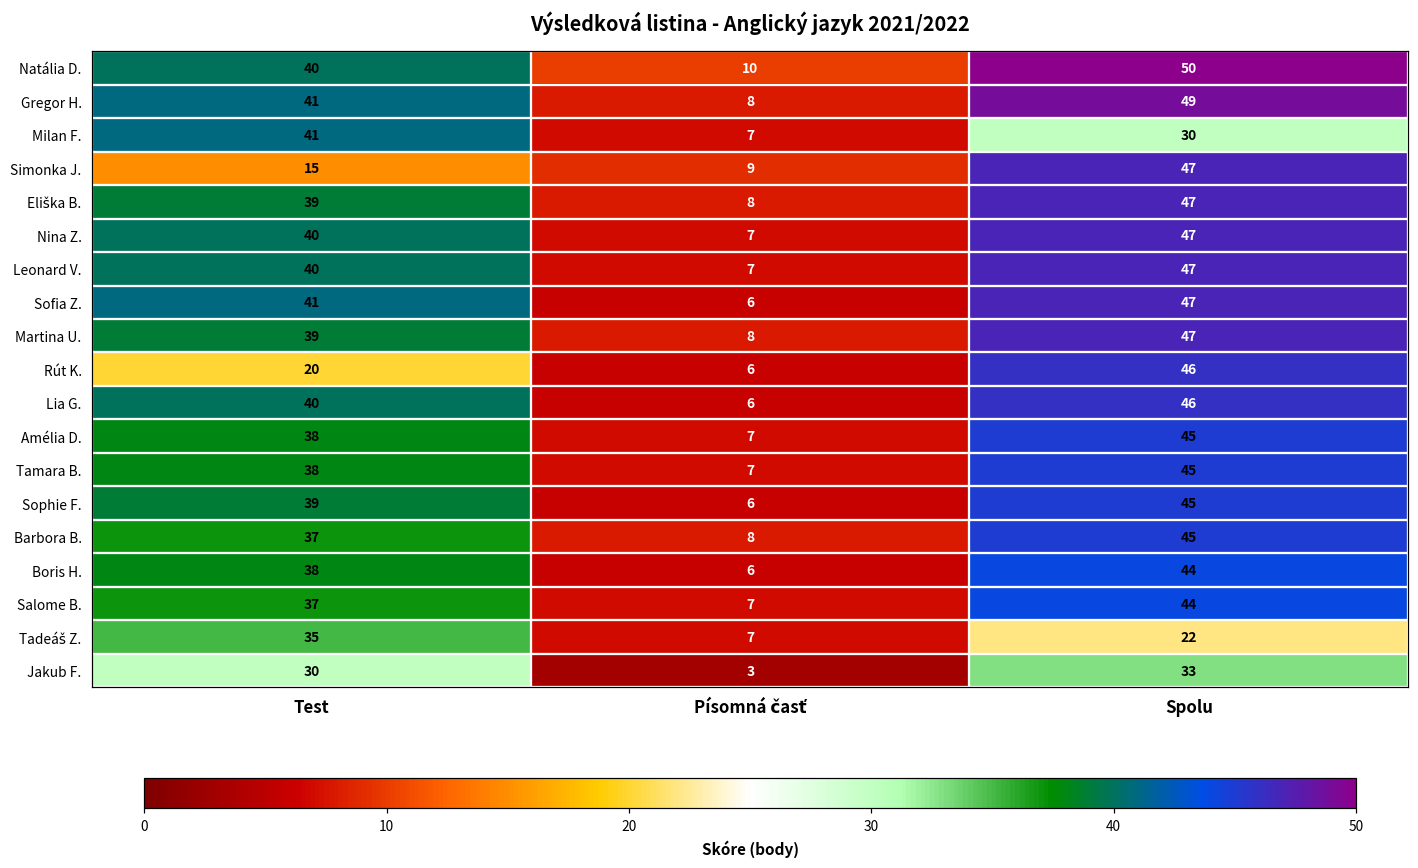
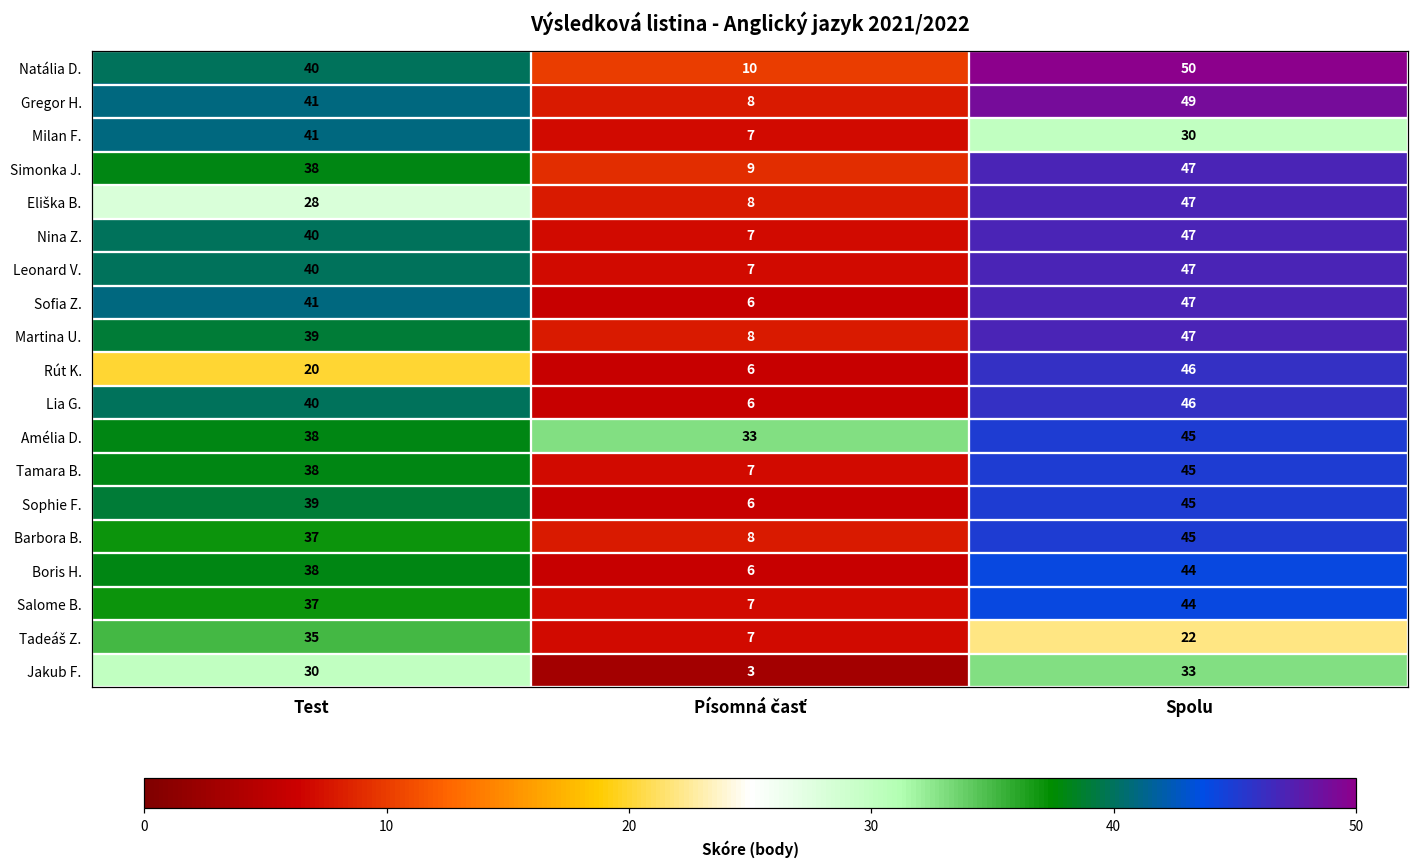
  {
    "Natália D.": {
      "Test": 40,
      "Písomná časť": 10,
      "Spolu": 50
    },
    "Gregor H.": {
      "Test": 41,
      "Písomná časť": 8,
      "Spolu": 49
    },
    "Milan F.": {
      "Test": 41,
      "Písomná časť": 7,
      "Spolu": 30
    },
    "Simonka J.": {
-     "Test": 15,
+     "Test": 38,
      "Písomná časť": 9,
      "Spolu": 47
    },
    "Eliška B.": {
-     "Test": 39,
+     "Test": 28,
      "Písomná časť": 8,
      "Spolu": 47
    },
    "Nina Z.": {
      "Test": 40,
      "Písomná časť": 7,
      "Spolu": 47
    },
    "Leonard V.": {
      "Test": 40,
      "Písomná časť": 7,
      "Spolu": 47
    },
    "Sofia Z.": {
      "Test": 41,
      "Písomná časť": 6,
      "Spolu": 47
    },
    "Martina U.": {
      "Test": 39,
      "Písomná časť": 8,
      "Spolu": 47
    },
    "Rút K.": {
      "Test": 20,
      "Písomná časť": 6,
      "Spolu": 46
    },
    "Lia G.": {
      "Test": 40,
      "Písomná časť": 6,
      "Spolu": 46
    },
    "Amélia D.": {
      "Test": 38,
-     "Písomná časť": 7,
+     "Písomná časť": 33,
      "Spolu": 45
    },
    "Tamara B.": {
      "Test": 38,
      "Písomná časť": 7,
      "Spolu": 45
    },
    "Sophie F.": {
      "Test": 39,
      "Písomná časť": 6,
      "Spolu": 45
    },
    "Barbora B.": {
      "Test": 37,
      "Písomná časť": 8,
      "Spolu": 45
    },
    "Boris H.": {
      "Test": 38,
      "Písomná časť": 6,
      "Spolu": 44
    },
    "Salome B.": {
      "Test": 37,
      "Písomná časť": 7,
      "Spolu": 44
    },
    "Tadeáš Z.": {
      "Test": 35,
      "Písomná časť": 7,
      "Spolu": 22
    },
    "Jakub F.": {
      "Test": 30,
      "Písomná časť": 3,
      "Spolu": 33
    }
  }
